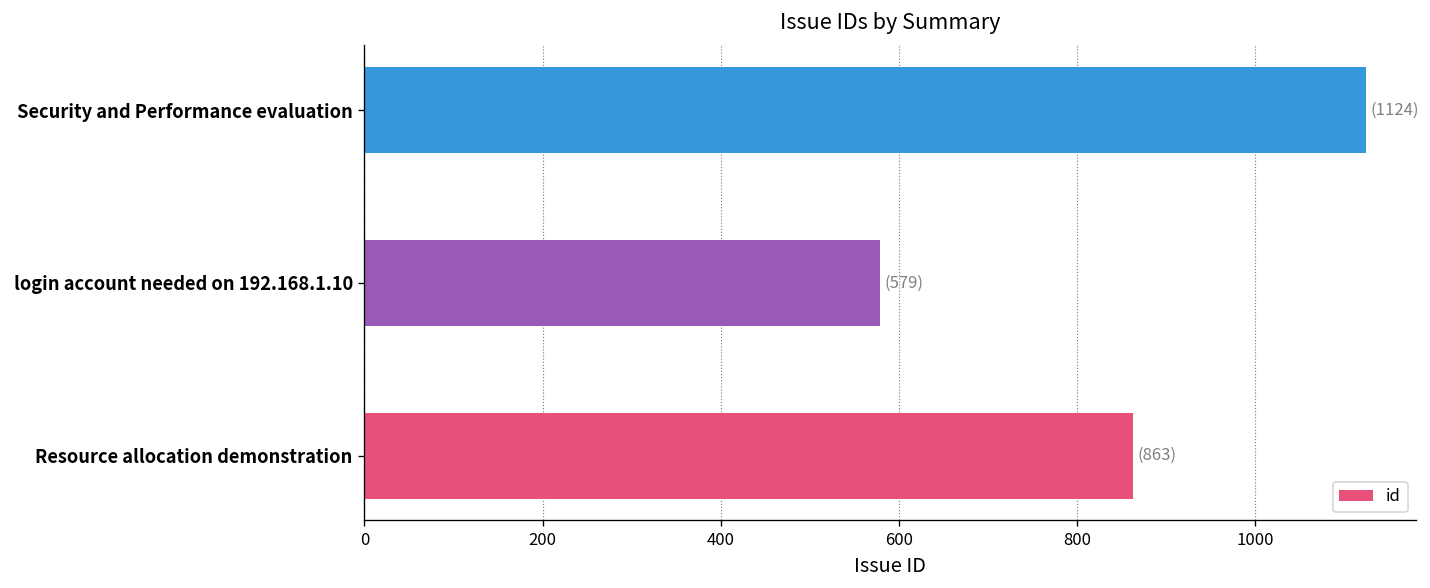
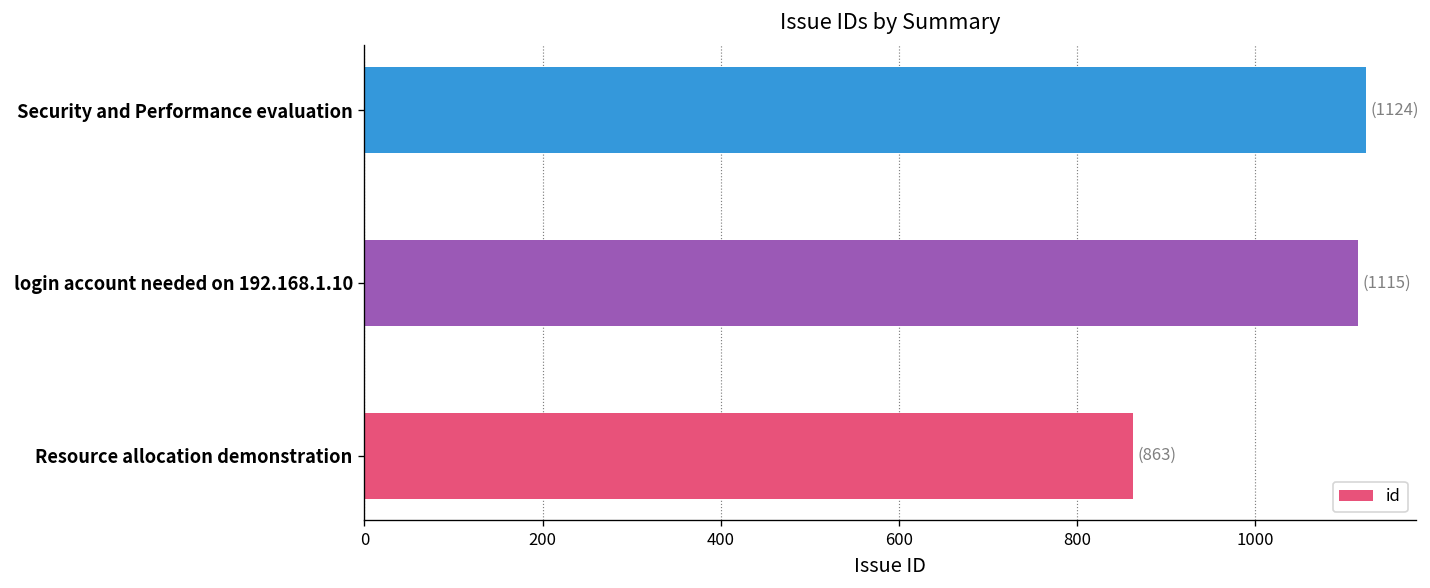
  {
    "Security and Performance evaluation": "(1124)",
-   "login account needed on 192.168.1.10": "(579)",
+   "login account needed on 192.168.1.10": "(1115)",
    "Resource allocation demonstration": "(863)"
  }
